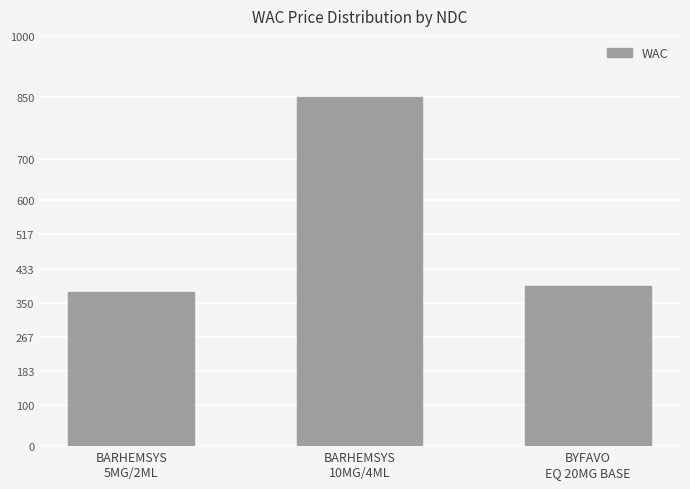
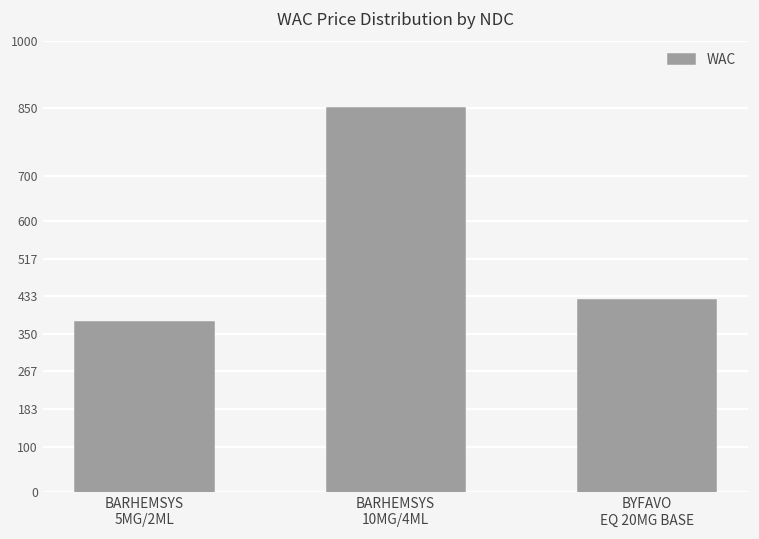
  {
    "BARHEMSYS 5MG/2ML": 380,
    "BARHEMSYS 10MG/4ML": 850,
-   "BYFAVO EQ 20MG BASE": 390
+   "BYFAVO EQ 20MG BASE": 430
  }
